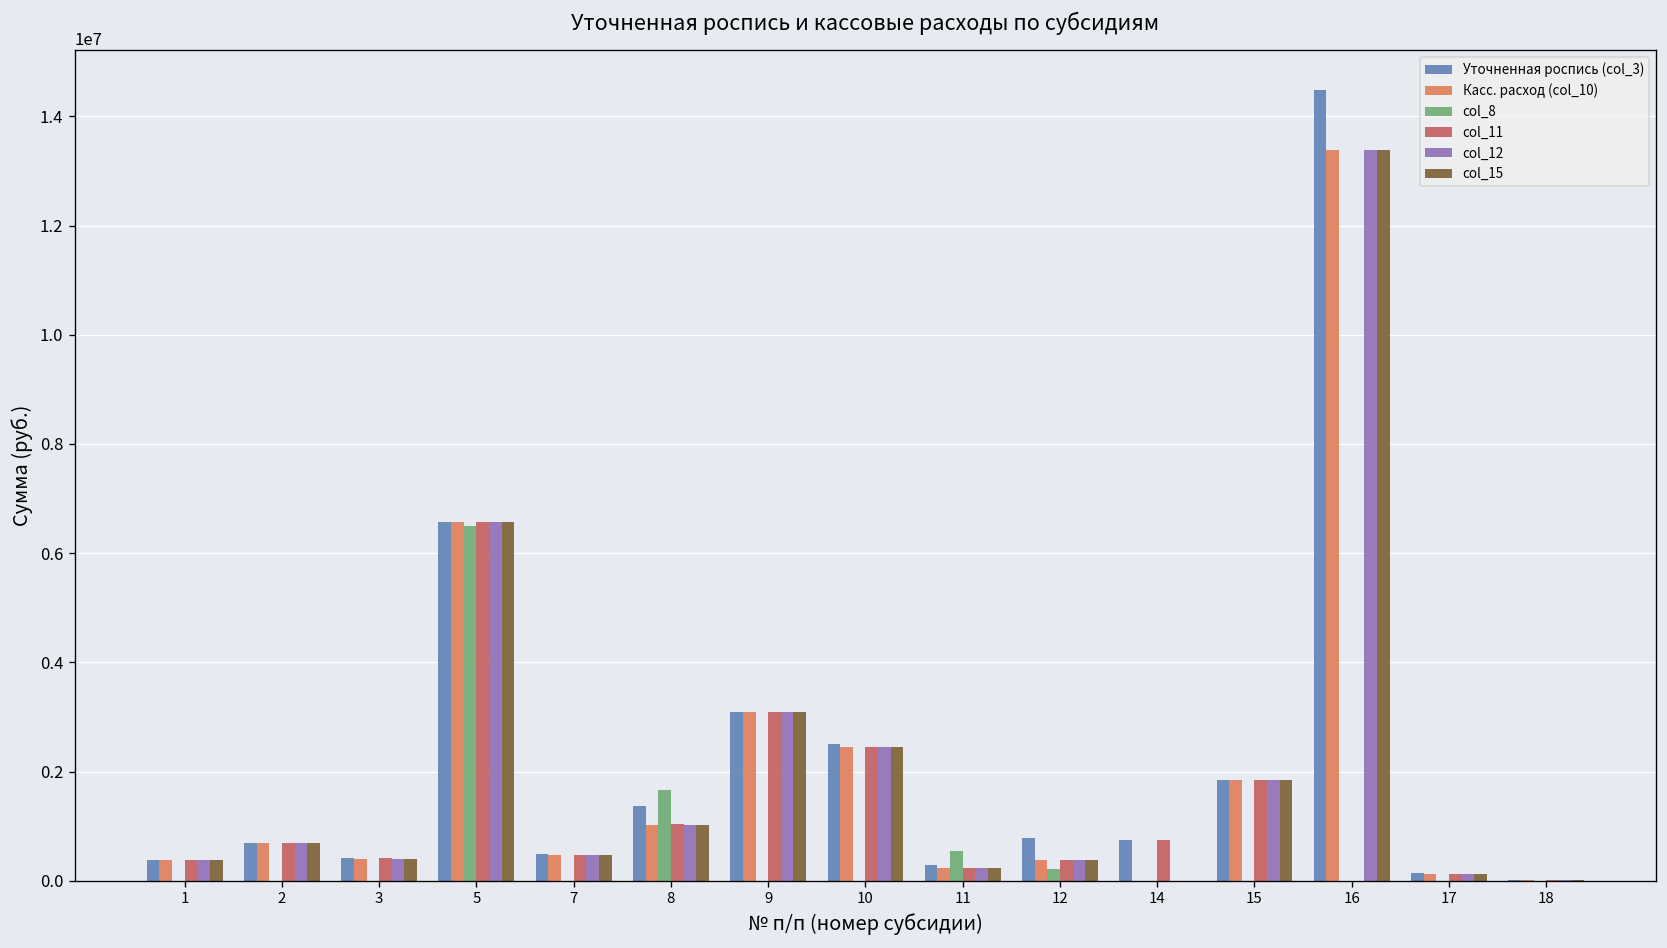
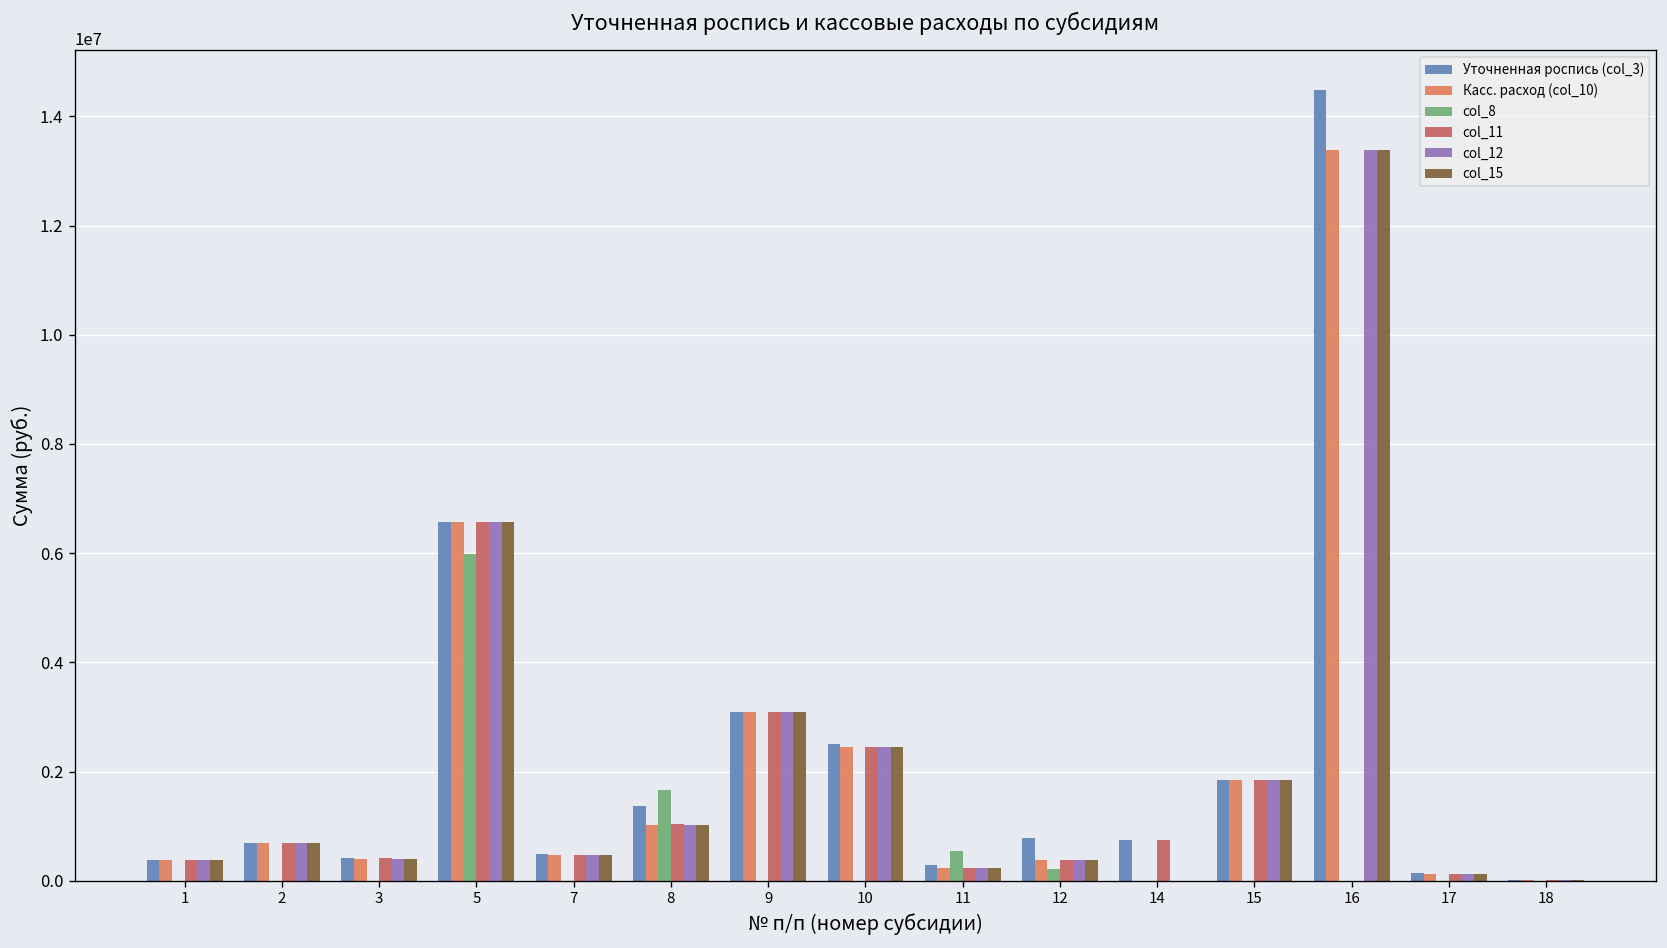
  {
    "col_8": {
      "1": 0,
      "2": 0,
      "3": 0,
-     "5": 6500000,
+     "5": 6000000,
      "7": 0,
      "8": 1700000,
      "9": 0,
      "10": 0,
      "11": 500000,
      "12": 200000,
      "14": 0,
      "15": 0,
      "16": 0,
      "17": 0,
      "18": 0
    },
    "col_15": {
      "1": 400000,
      "2": 700000,
      "3": 400000,
      "5": 6600000,
      "7": 500000,
      "8": 1000000,
      "9": 3100000,
      "10": 2500000,
      "11": 200000,
      "12": 400000,
      "14": 0,
      "15": 1800000,
      "16": 13400000,
      "17": 100000
    }
  }
